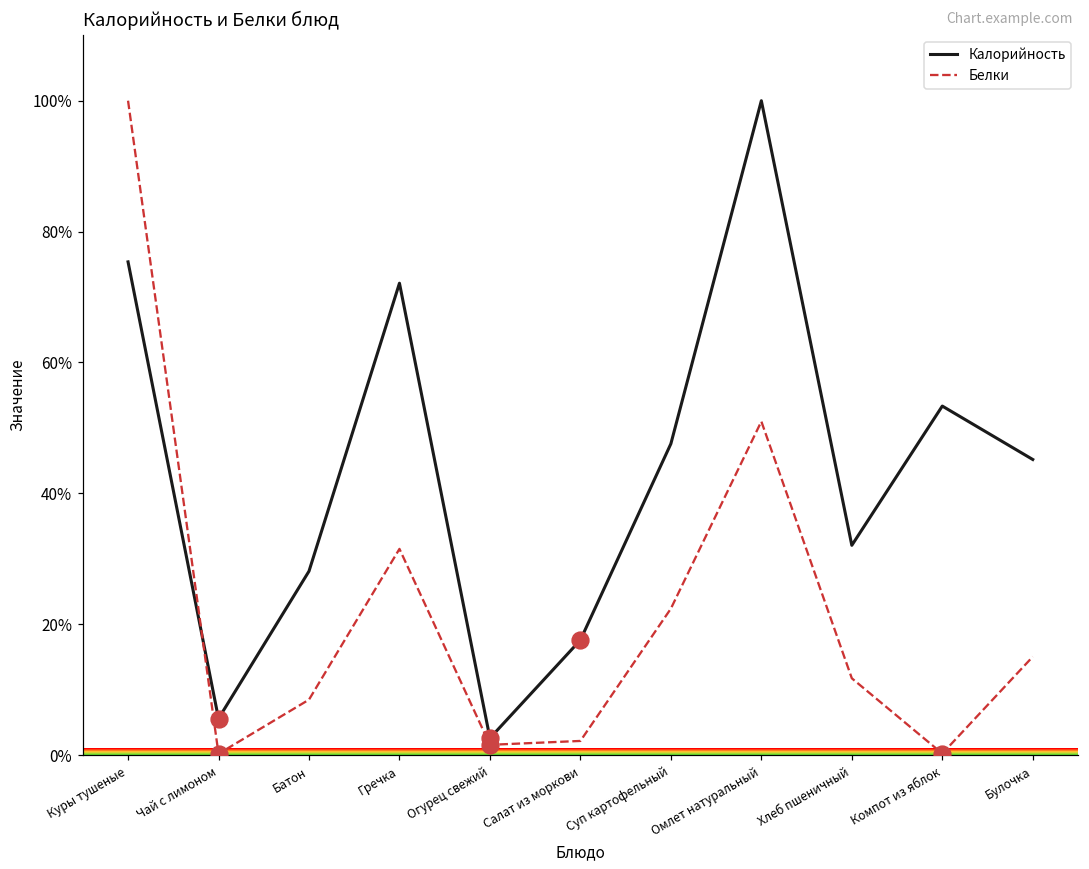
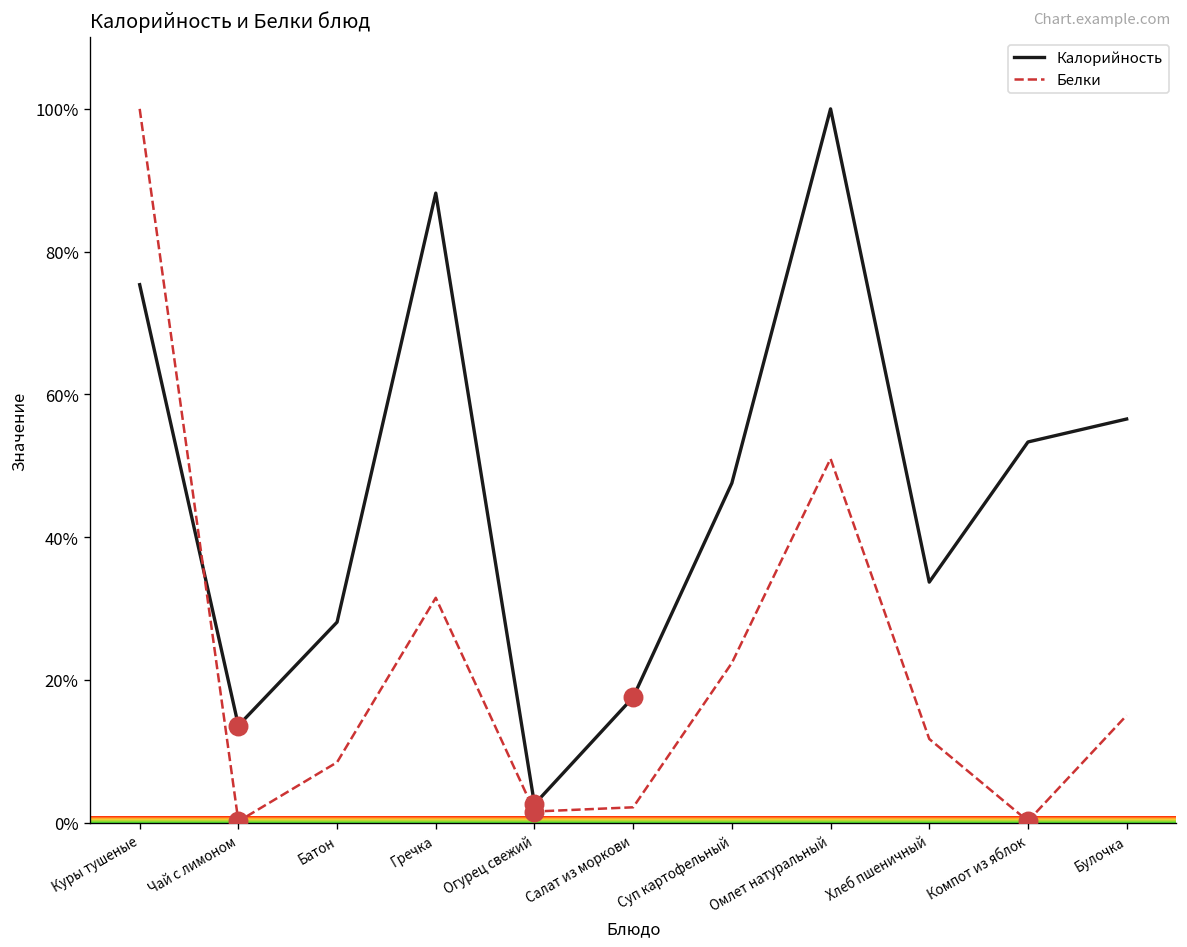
  {
    "Калорийность": {
      "Куры тушеные": "75%",
-     "Чай с лимоном": "6%",
+     "Чай с лимоном": "14%",
      "Батон": "28%",
-     "Гречка": "72%",
+     "Гречка": "88%",
      "Суп картофельный": "48%",
      "Омлет натуральный": "100%",
-     "Хлеб пшеничный": "32%",
+     "Хлеб пшеничный": "34%",
      "Компот из яблок": "53%",
-     "Булочка": "45%"
+     "Булочка": "57%"
    }
  }
